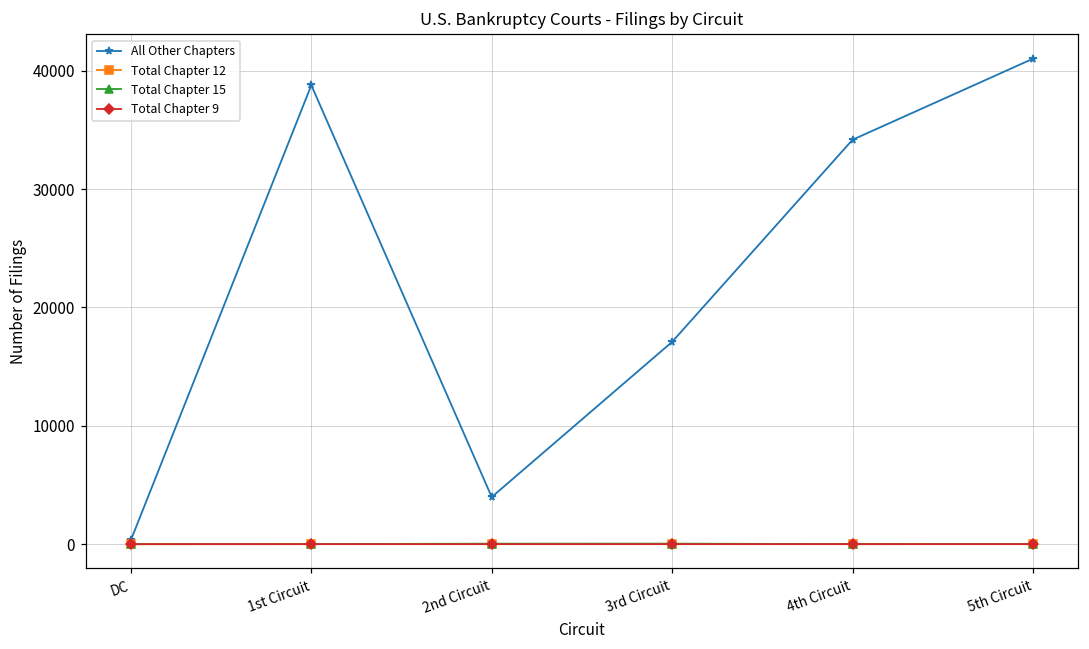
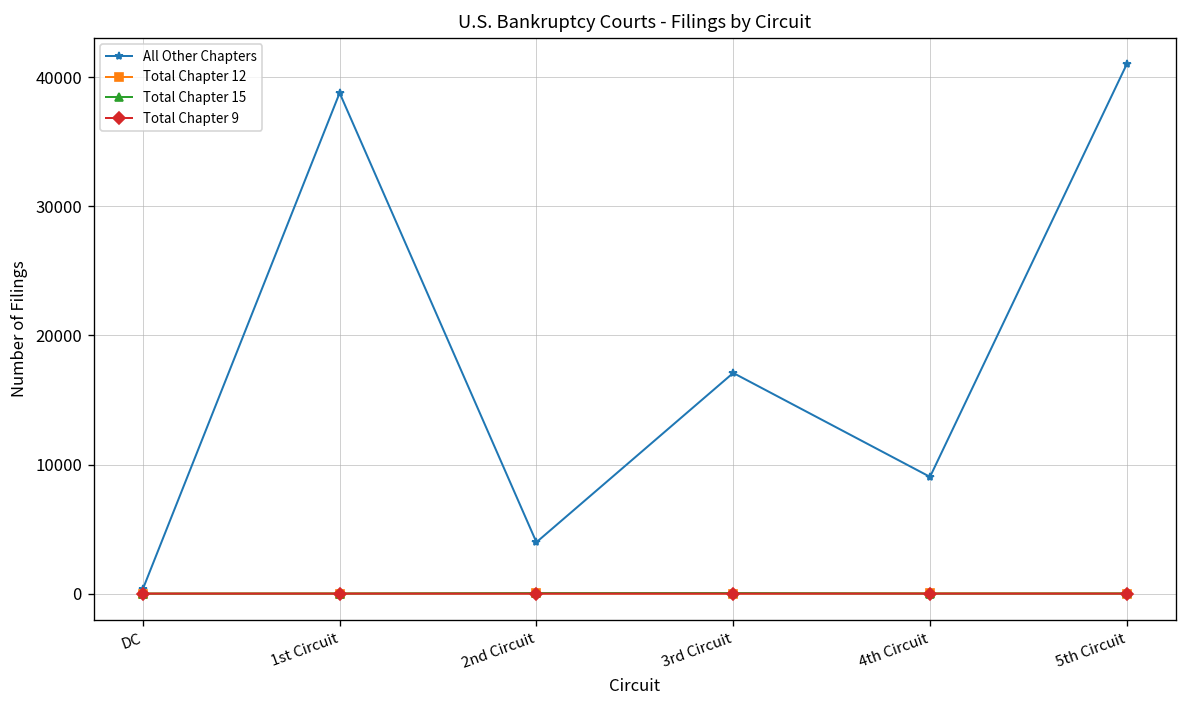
  {
    "All Other Chapters": {
      "DC": 300,
      "1st Circuit": 38800,
      "2nd Circuit": 4000,
      "3rd Circuit": 17100,
-     "4th Circuit": 34200,
+     "4th Circuit": 9000,
      "5th Circuit": 41000
    }
  }
